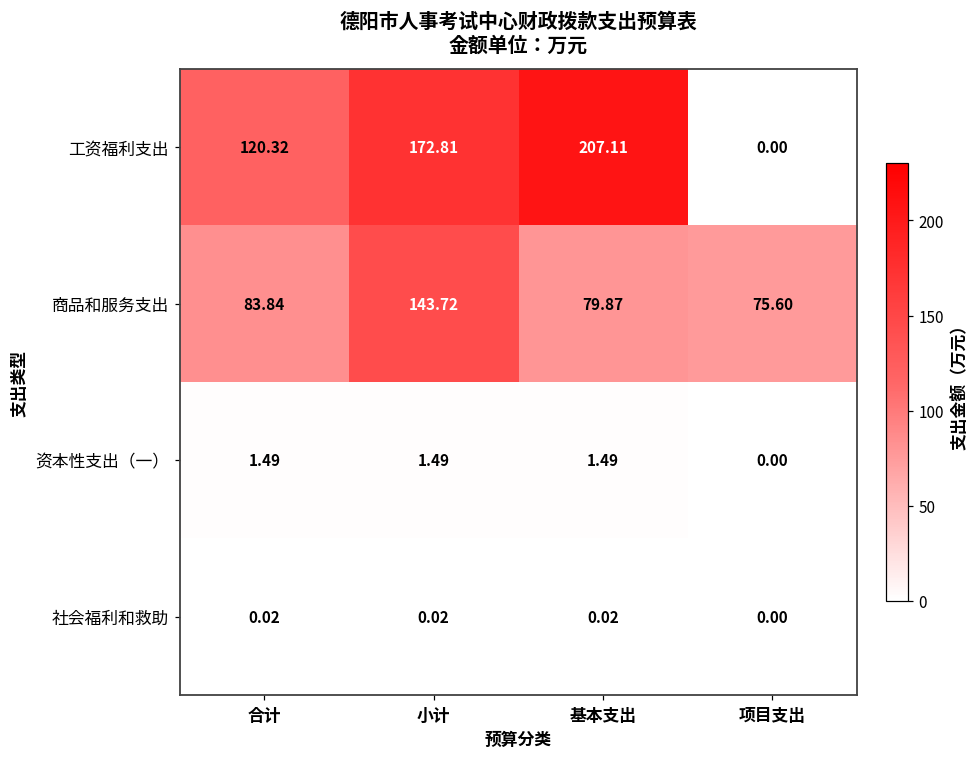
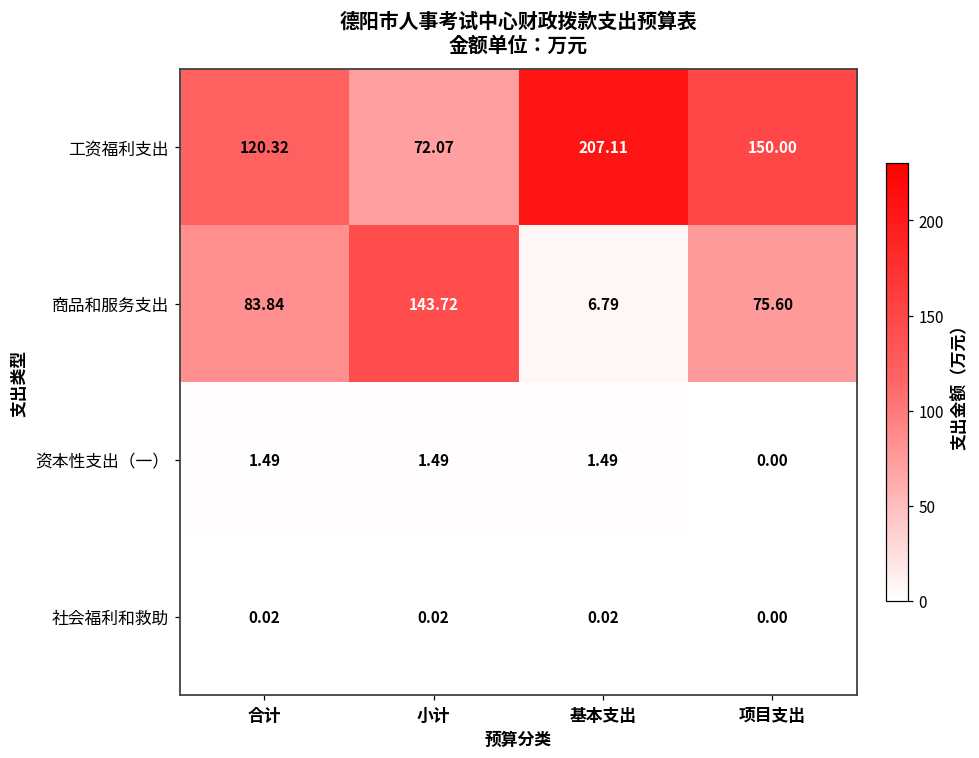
  {
    "工资福利支出": {
      "合计": 120.32,
-     "小计": 172.81,
+     "小计": 72.07,
      "基本支出": 207.11,
-     "项目支出": 0.00
+     "项目支出": 150.00
    },
    "商品和服务支出": {
      "合计": 83.84,
      "小计": 143.72,
-     "基本支出": 79.87,
+     "基本支出": 6.79,
      "项目支出": 75.60
    },
    "资本性支出（一）": {
      "合计": 1.49,
      "小计": 1.49,
      "基本支出": 1.49,
      "项目支出": 0.00
    },
    "社会福利和救助": {
      "合计": 0.02,
      "小计": 0.02,
      "基本支出": 0.02,
      "项目支出": 0.00
    }
  }
